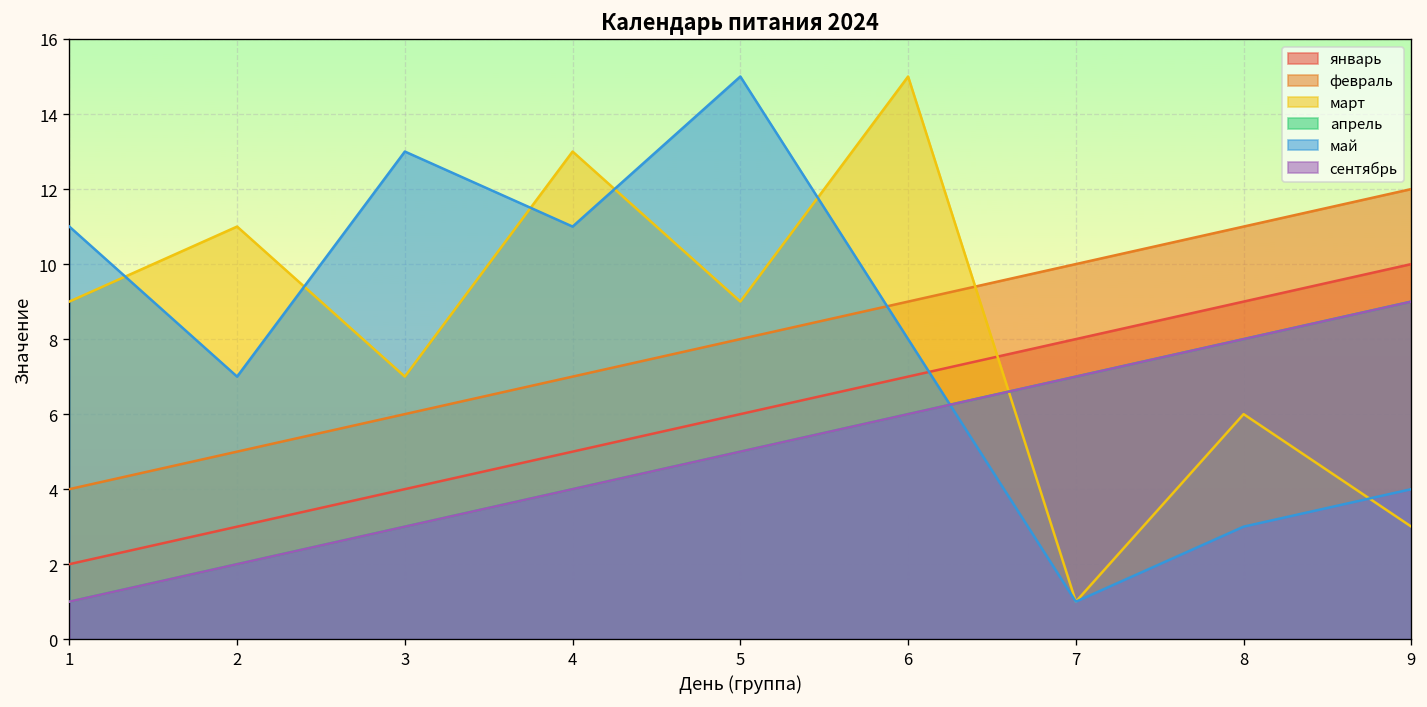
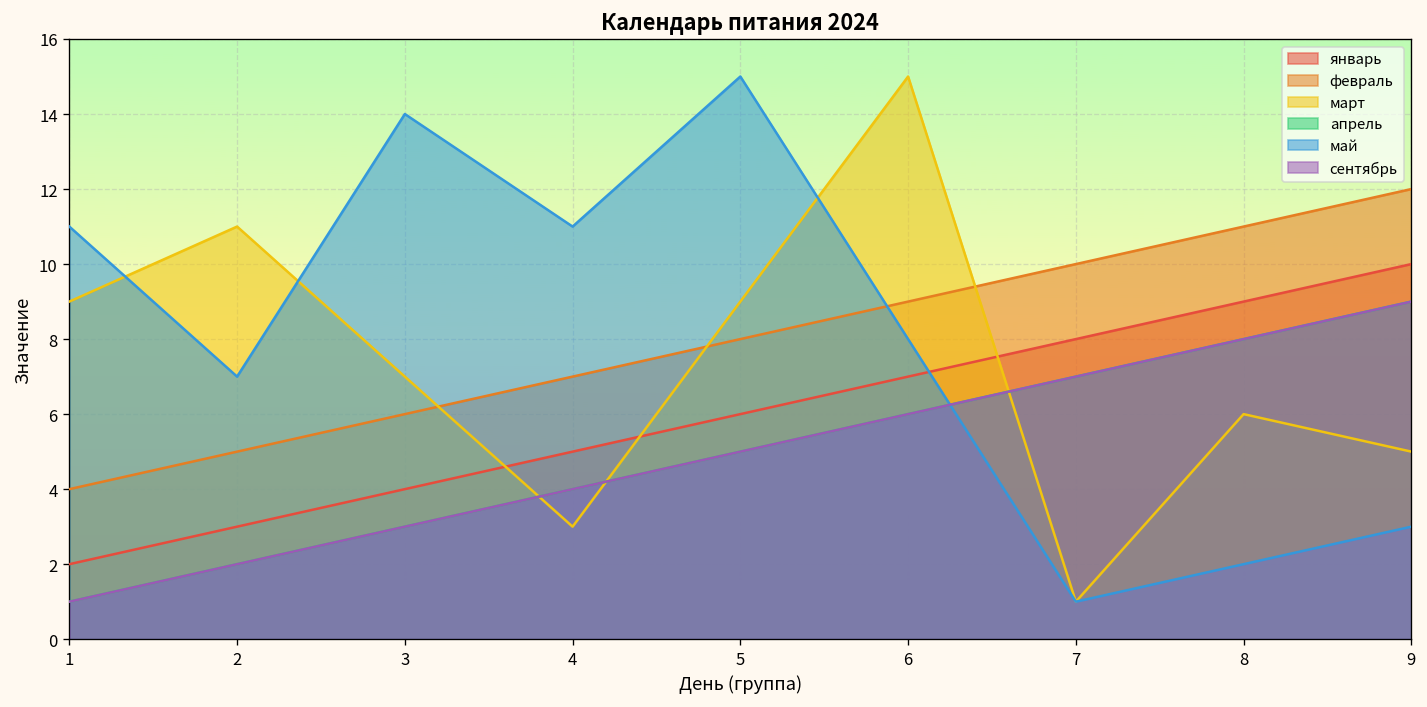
  {
    "март": {
      "1": 9,
      "2": 11,
      "3": 7,
-     "4": 13,
+     "4": 3,
      "5": 9,
      "6": 15,
      "8": 6,
-     "9": 3
+     "9": 5
    },
    "сентябрь": {
      "1": 1,
      "2": 2,
      "3": 3,
      "4": 4,
      "5": 5,
      "6": 6,
      "7": 7,
      "8": 8,
      "9": 9
    },
    "май": {
      "1": 11,
      "2": 7,
-     "3": 13,
+     "3": 14,
      "4": 11,
      "5": 15,
      "6": 8,
-     "8": 3,
-     "9": 4
+     "8": 2,
+     "9": 3
    }
  }
